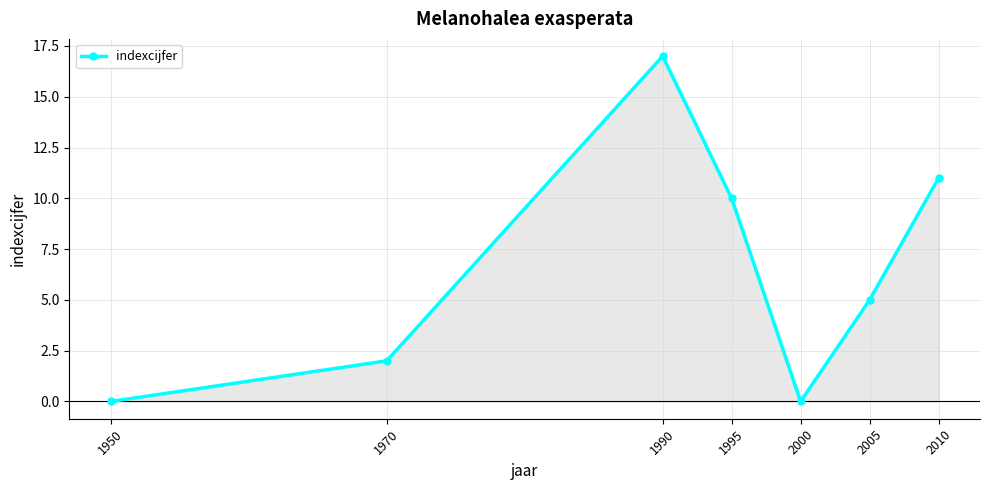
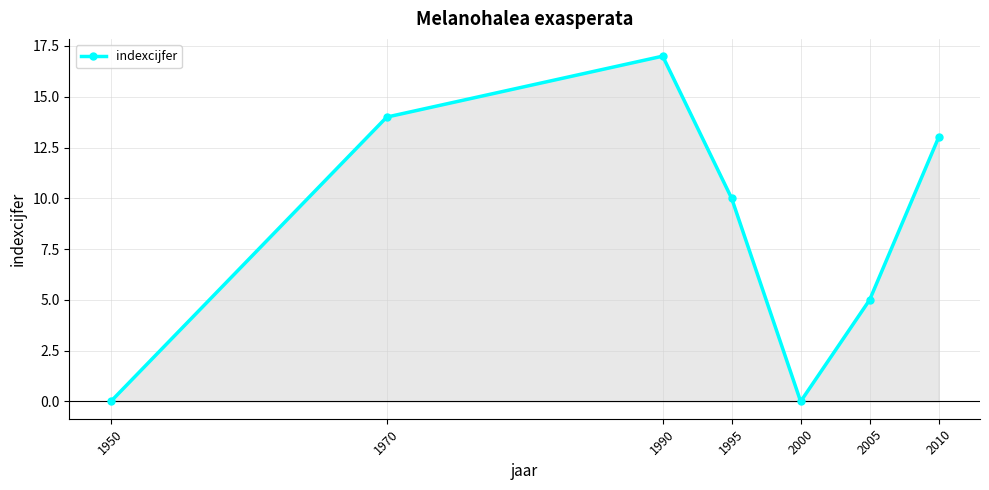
  {
    "1950": 0,
-   "1970": 2,
+   "1970": 14,
    "1990": 17,
    "1995": 10,
    "2000": 0,
    "2005": 5,
-   "2010": 11
+   "2010": 13
  }
